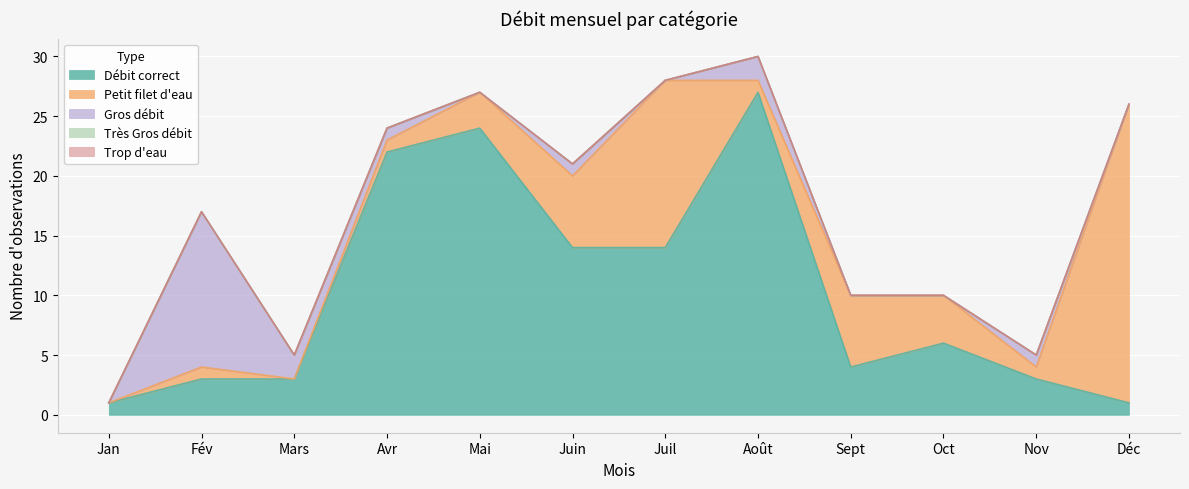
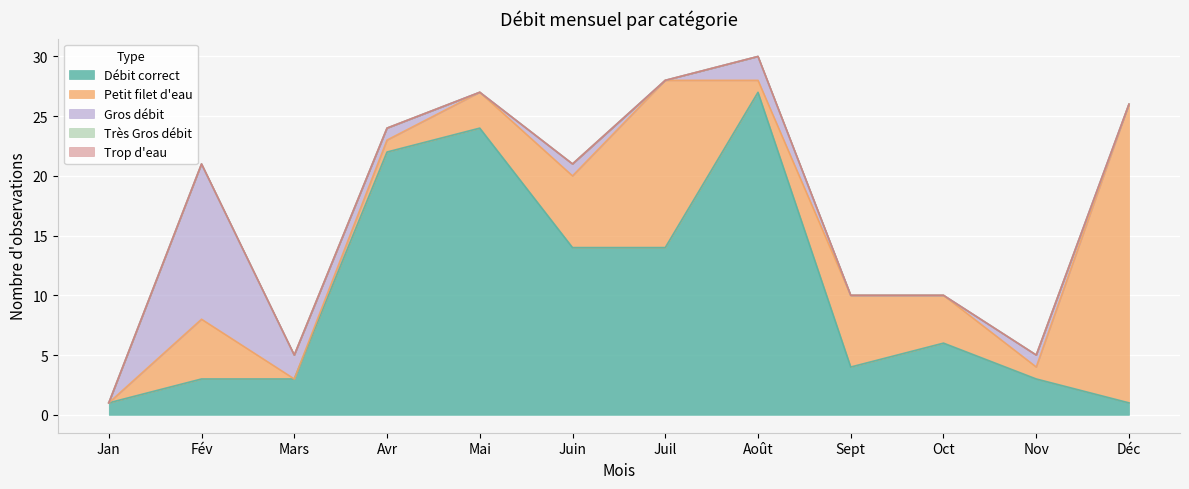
  {
    "Débit correct": {
      "Fév": 3,
      "Avr": 22,
      "Mai": 24,
      "Juin": 14,
      "Juil": 14,
      "Août": 27,
      "Sept": 4,
      "Oct": 6,
      "Nov": 3,
      "Déc": 1
    },
    "Petit filet d'eau": {
-     "Fév": 1,
+     "Fév": 5,
      "Avr": 1,
      "Juin": 6,
      "Août": 1,
      "Nov": 1
    }
  }
